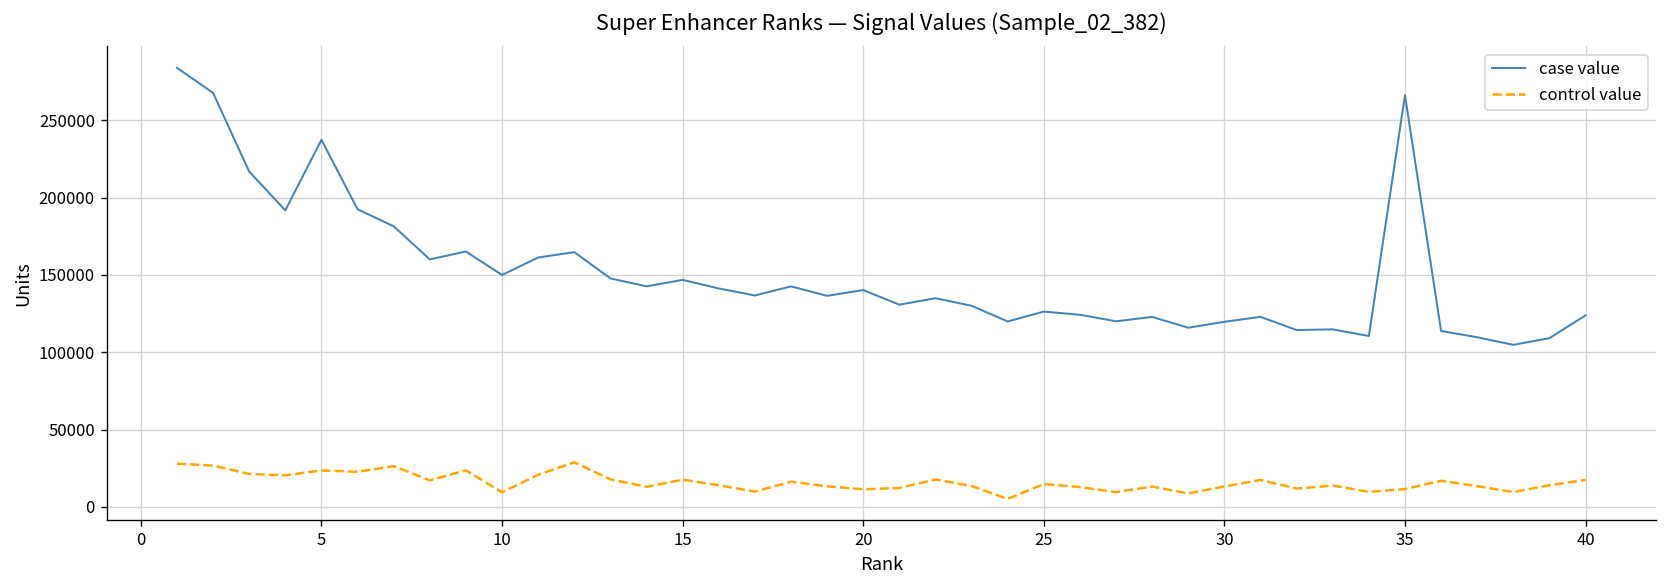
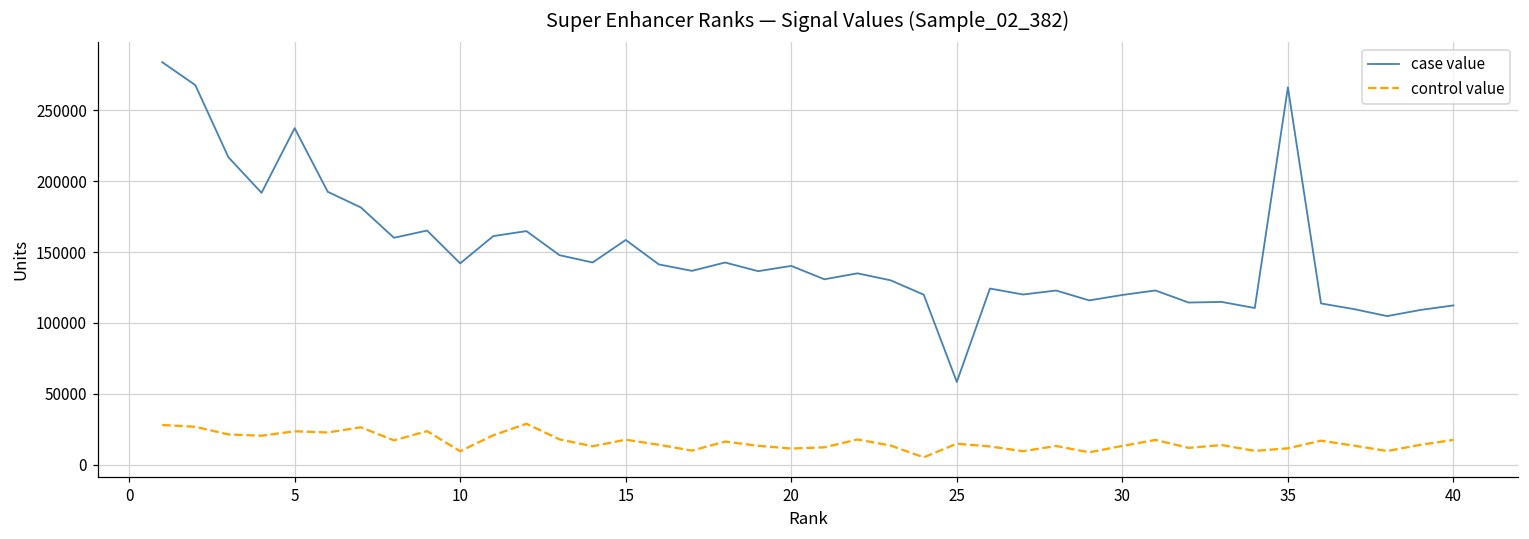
  {
    "case value": {
      "5": 237000,
-     "10": 150000,
-     "15": 147000,
+     "10": 142000,
+     "15": 159000,
      "20": 140000,
-     "25": 126000,
+     "25": 58000,
      "30": 120000,
      "35": 266000,
-     "40": 124000
+     "40": 112000
    },
    "control value": {
      "5": 23000,
      "10": 9000,
      "15": 18000,
      "20": 11000,
      "25": 15000,
      "30": 13000,
      "35": 11000,
      "40": 17000
    }
  }
